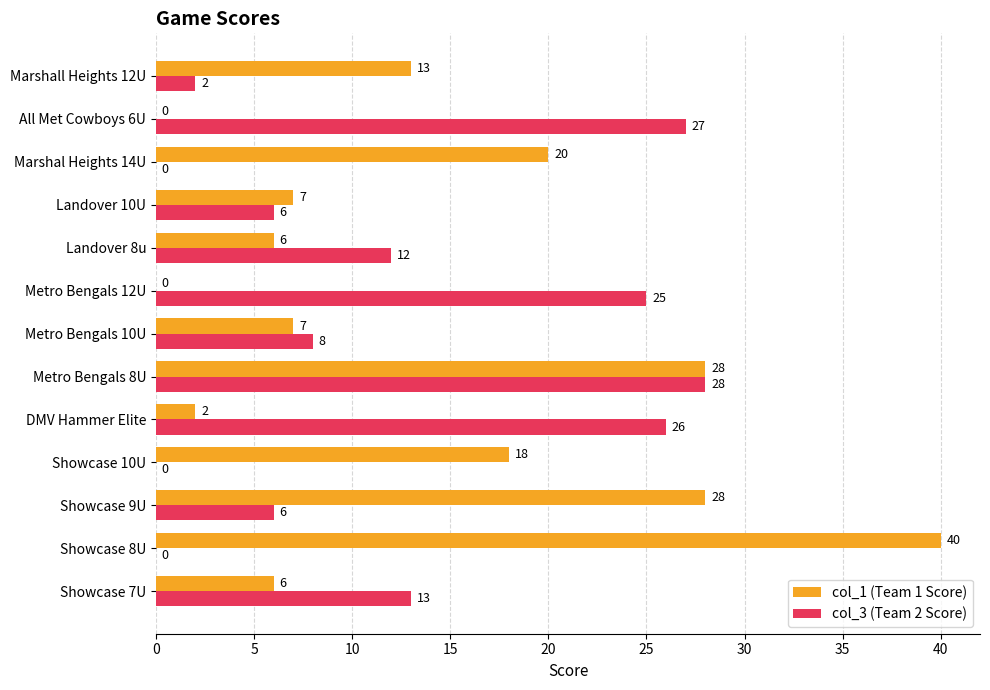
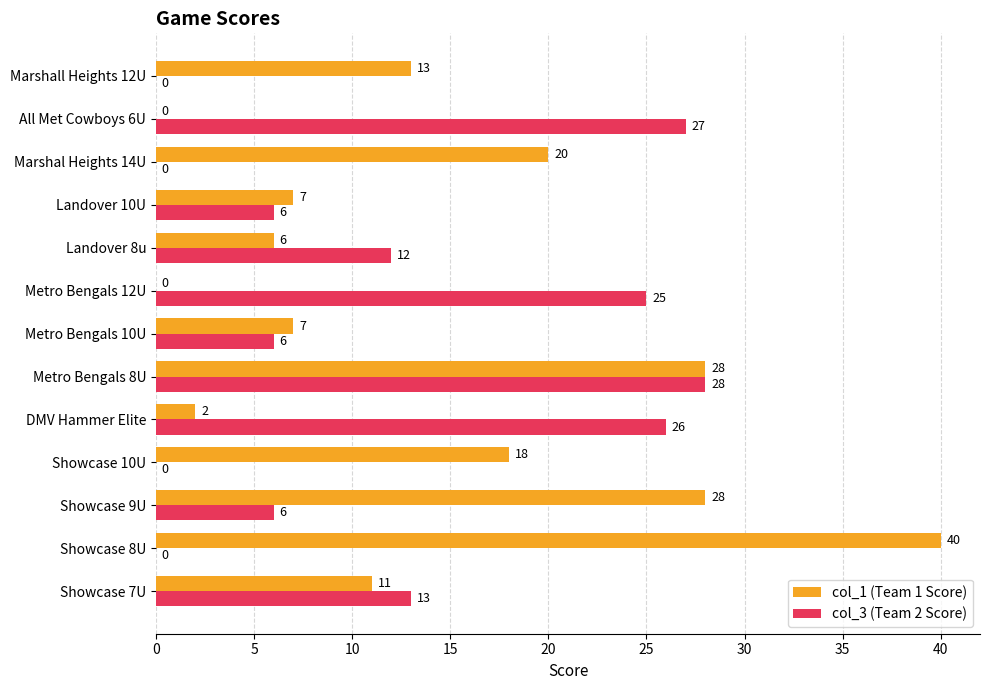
  {
    "col_1 (Team 1 Score)": {
      "Marshall Heights 12U": 13,
      "All Met Cowboys 6U": 0,
      "Marshal Heights 14U": 20,
      "Landover 10U": 7,
      "Landover 8u": 6,
      "Metro Bengals 12U": 0,
      "Metro Bengals 10U": 7,
      "Metro Bengals 8U": 28,
      "DMV Hammer Elite": 2,
      "Showcase 10U": 18,
      "Showcase 9U": 28,
      "Showcase 8U": 40,
-     "Showcase 7U": 6
+     "Showcase 7U": 11
    },
    "col_3 (Team 2 Score)": {
-     "Marshall Heights 12U": 2,
+     "Marshall Heights 12U": 0,
      "All Met Cowboys 6U": 27,
      "Marshal Heights 14U": 0,
      "Landover 10U": 6,
      "Landover 8u": 12,
      "Metro Bengals 12U": 25,
-     "Metro Bengals 10U": 8,
+     "Metro Bengals 10U": 6,
      "Metro Bengals 8U": 28,
      "DMV Hammer Elite": 26,
      "Showcase 10U": 0,
      "Showcase 9U": 6,
      "Showcase 8U": 0,
      "Showcase 7U": 13
    }
  }
